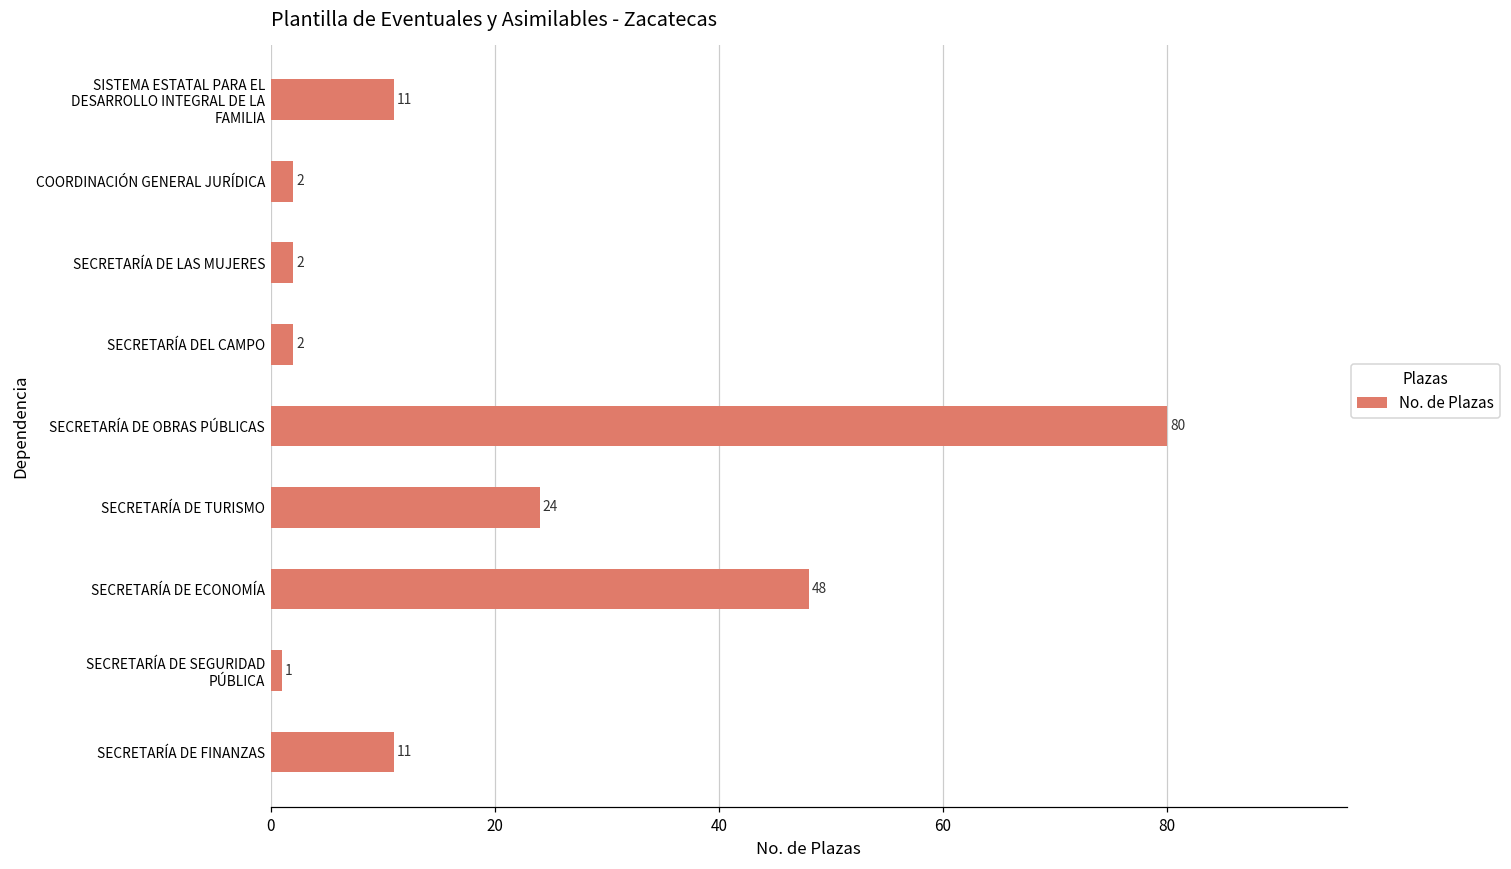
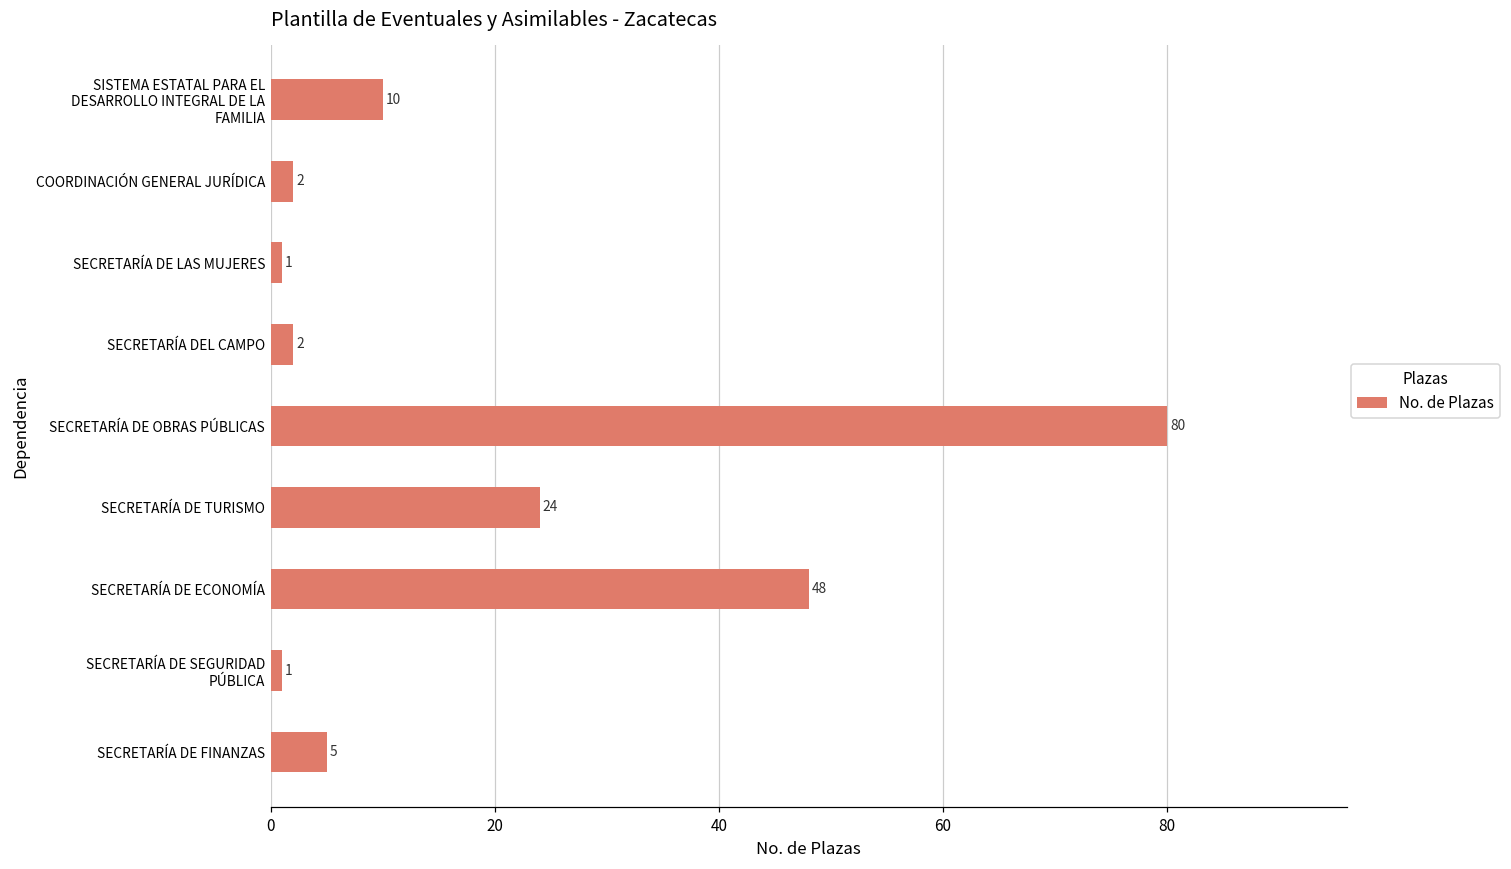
  {
-   "SISTEMA ESTATAL PARA EL DESARROLLO INTEGRAL DE LA FAMILIA": 11,
+   "SISTEMA ESTATAL PARA EL DESARROLLO INTEGRAL DE LA FAMILIA": 10,
    "COORDINACIÓN GENERAL JURÍDICA": 2,
-   "SECRETARÍA DE LAS MUJERES": 2,
+   "SECRETARÍA DE LAS MUJERES": 1,
    "SECRETARÍA DEL CAMPO": 2,
    "SECRETARÍA DE OBRAS PÚBLICAS": 80,
    "SECRETARÍA DE TURISMO": 24,
    "SECRETARÍA DE ECONOMÍA": 48,
    "SECRETARÍA DE SEGURIDAD PÚBLICA": 1,
-   "SECRETARÍA DE FINANZAS": 11
+   "SECRETARÍA DE FINANZAS": 5
  }
